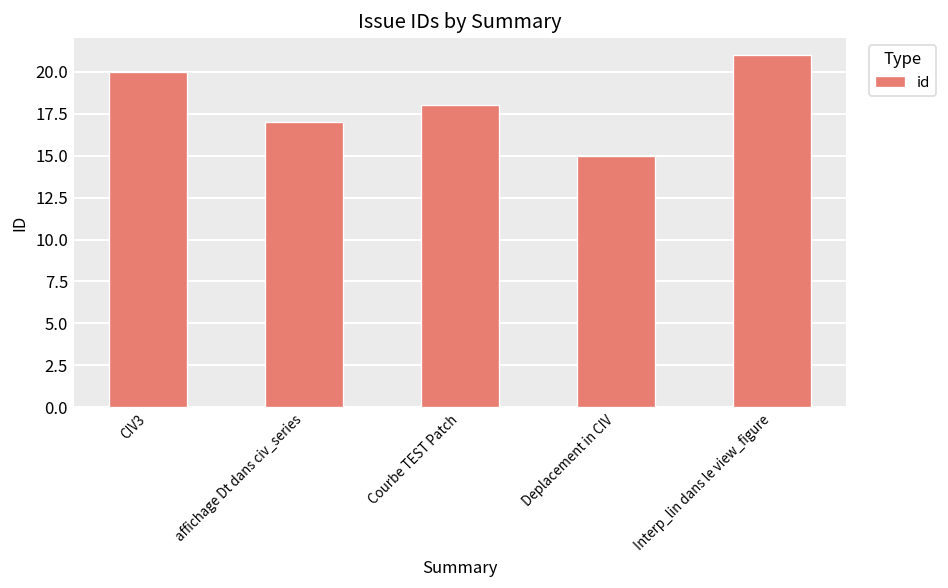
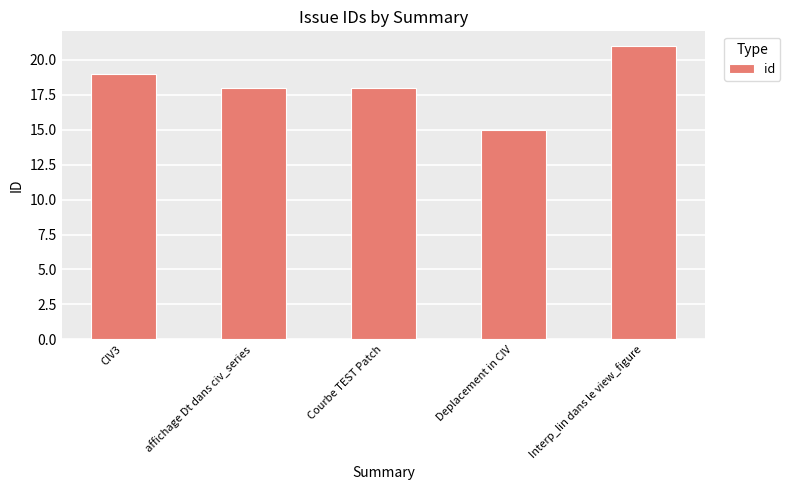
  {
-   "CIV3": 20,
-   "affichage Dt dans civ_series": 17,
+   "CIV3": 19,
+   "affichage Dt dans civ_series": 18,
    "Courbe TEST Patch": 18,
    "Deplacement in CIV": 15,
    "Interp_lin dans le view_figure": 21
  }
